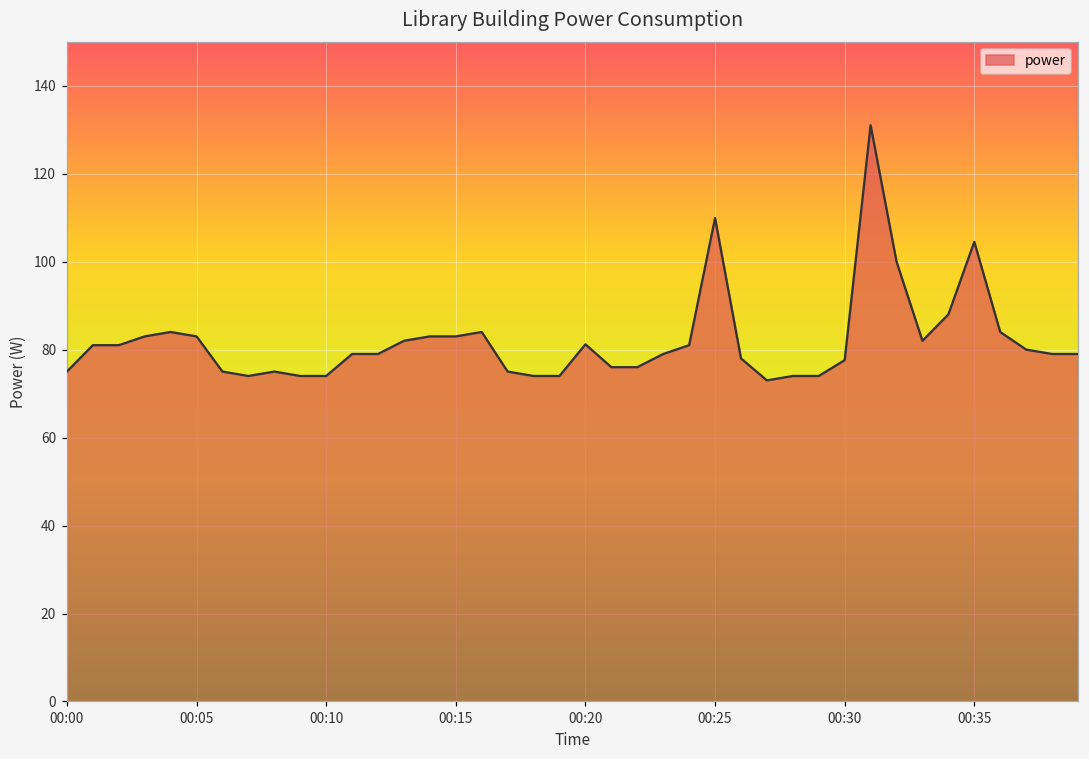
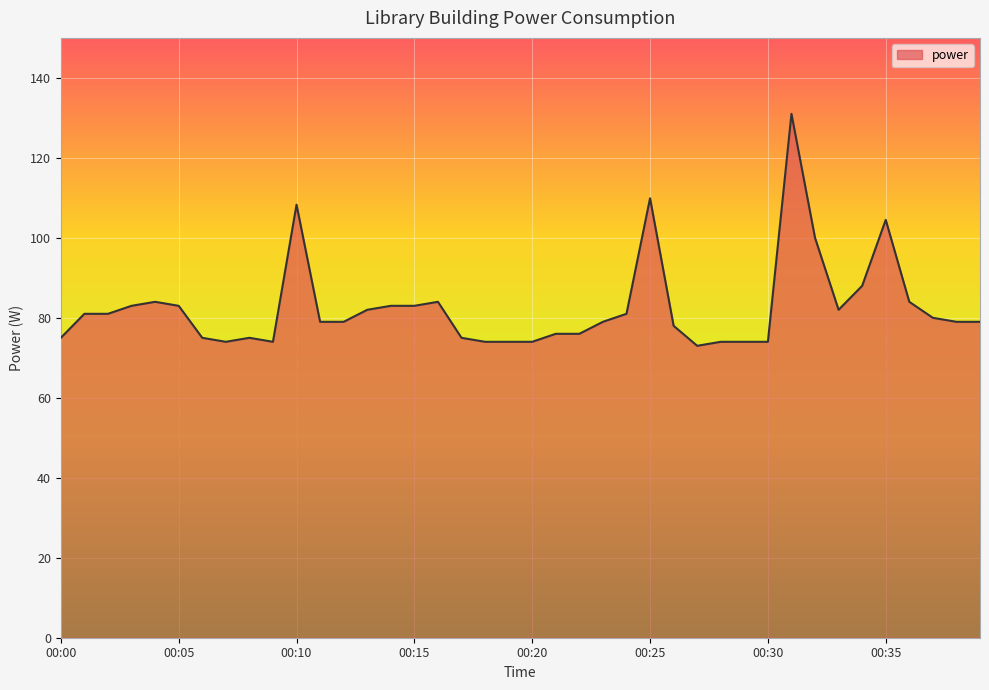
  {
    "00:00": 75,
    "00:05": 83,
-   "00:10": 74,
+   "00:10": 108,
    "00:15": 83,
-   "00:20": 81,
+   "00:20": 74,
    "00:25": 110,
-   "00:30": 78,
+   "00:30": 74,
    "00:35": 105
  }
